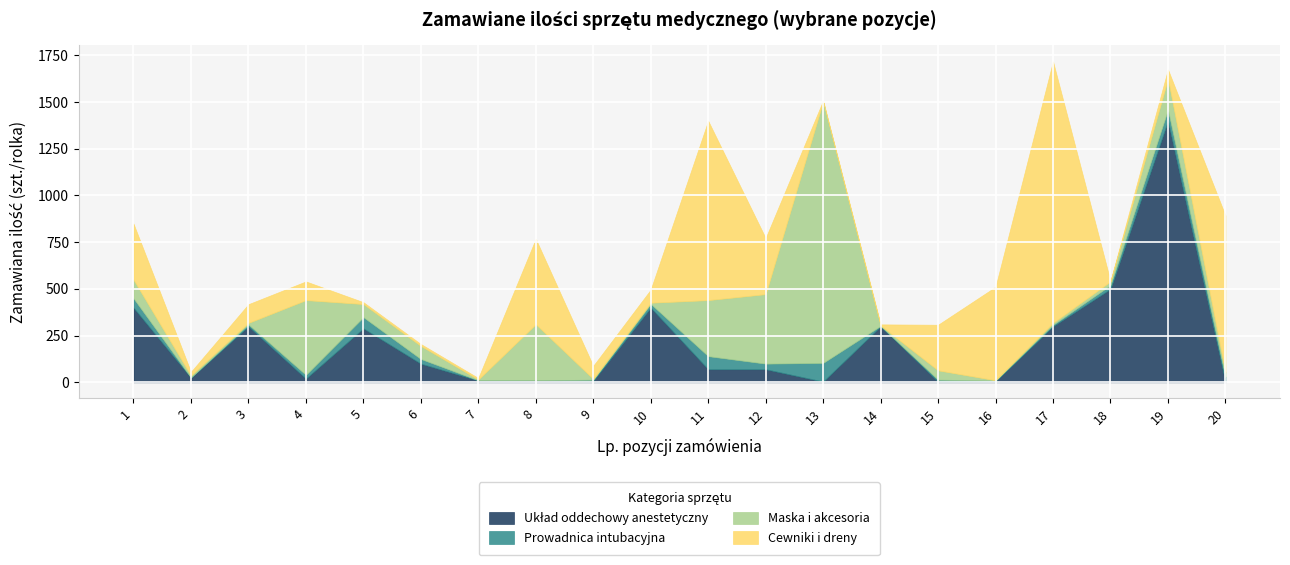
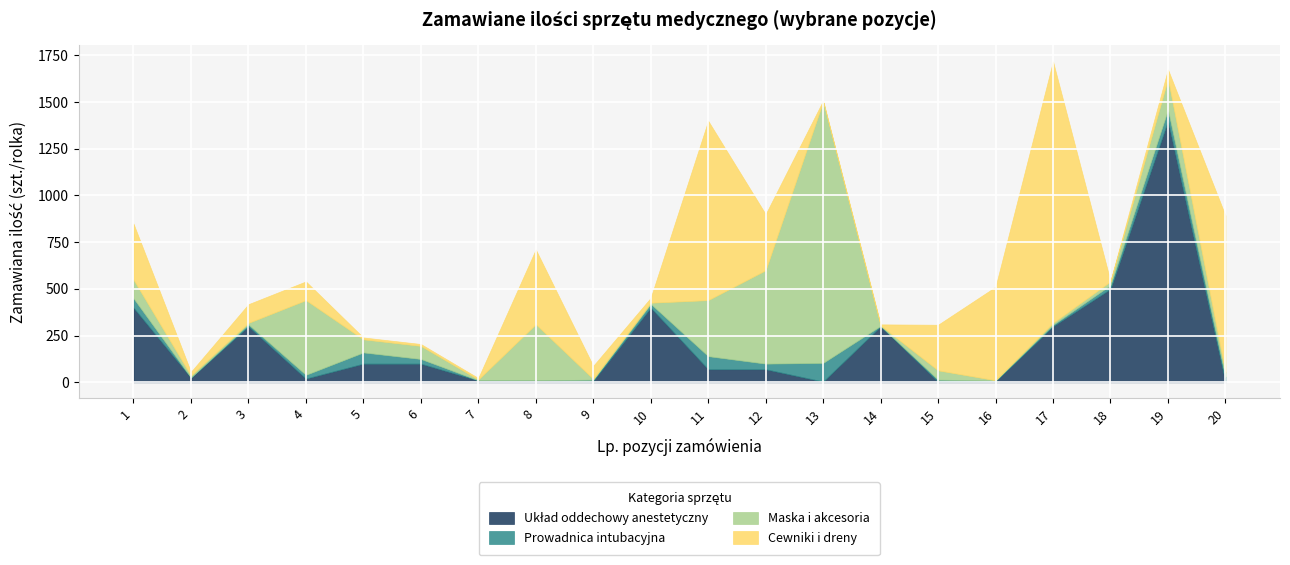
  {
    "Układ oddechowy anestetyczny": {
      "1": 400,
      "4": 20,
-     "5": 290,
+     "5": 100,
      "6": 100,
      "10": 400,
      "11": 70,
      "12": 70,
      "18": 500,
      "19": 1400
    },
    "Prowadnica intubacyjna": {
      "1": 50,
      "4": 20,
      "5": 60,
      "6": 30,
      "11": 70,
      "12": 30,
      "13": 100,
      "18": 20,
      "19": 60,
      "20": 30
    },
    "Maska i akcesoria": {
      "1": 100,
      "4": 400,
      "8": 300,
      "11": 300,
-     "12": 370,
+     "12": 500,
      "15": 50,
      "19": 170,
      "20": 30
    },
    "Cewniki i dreny": {
      "1": 300,
      "2": 20,
      "3": 100,
      "4": 100,
-     "8": 460,
+     "8": 400,
      "9": 70,
-     "10": 70,
+     "10": 30,
      "11": 960,
      "12": 300,
      "15": 240,
      "16": 500,
      "17": 1400,
      "19": 50,
      "20": 840
    }
  }
